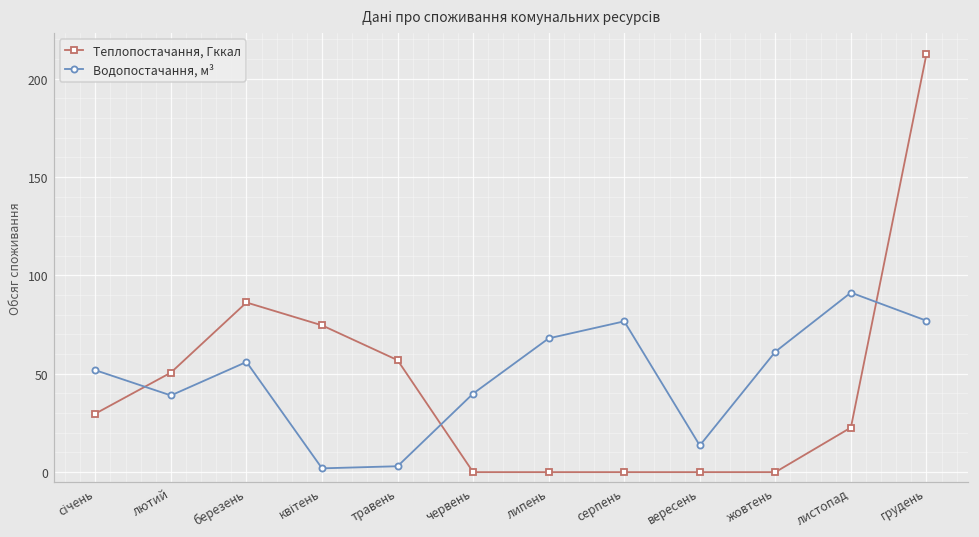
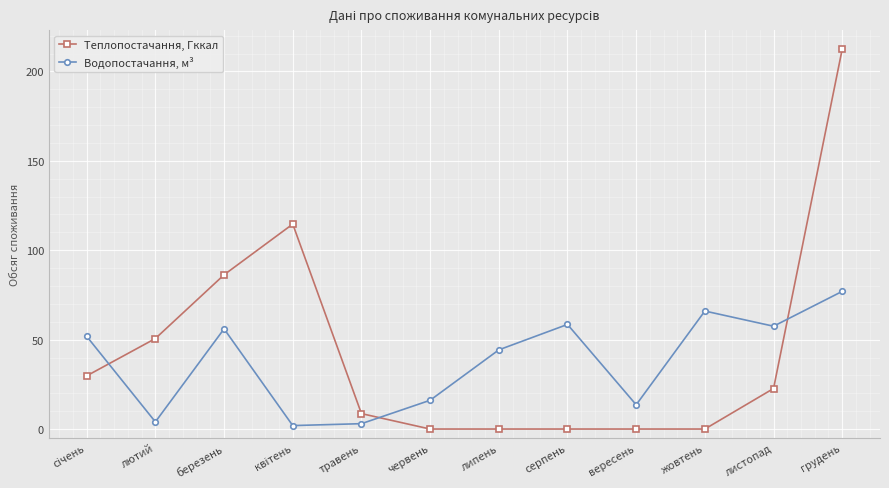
  {
    "Теплопостачання, Гккал": {
      "січень": 30,
      "лютий": 51,
      "березень": 86,
-     "квітень": 75,
-     "травень": 57,
+     "квітень": 115,
+     "травень": 9,
      "червень": 0,
      "липень": 0,
      "серпень": 0,
      "вересень": 0,
      "жовтень": 0,
      "листопад": 23,
      "грудень": 213
    },
    "Водопостачання, м³": {
      "січень": 52,
-     "лютий": 39,
+     "лютий": 4,
      "березень": 56,
      "квітень": 2,
      "травень": 3,
-     "червень": 40,
-     "липень": 68,
-     "серпень": 77,
+     "червень": 16,
+     "липень": 44,
+     "серпень": 59,
      "вересень": 14,
-     "жовтень": 61,
-     "листопад": 91,
+     "жовтень": 66,
+     "листопад": 58,
      "грудень": 77
    }
  }
